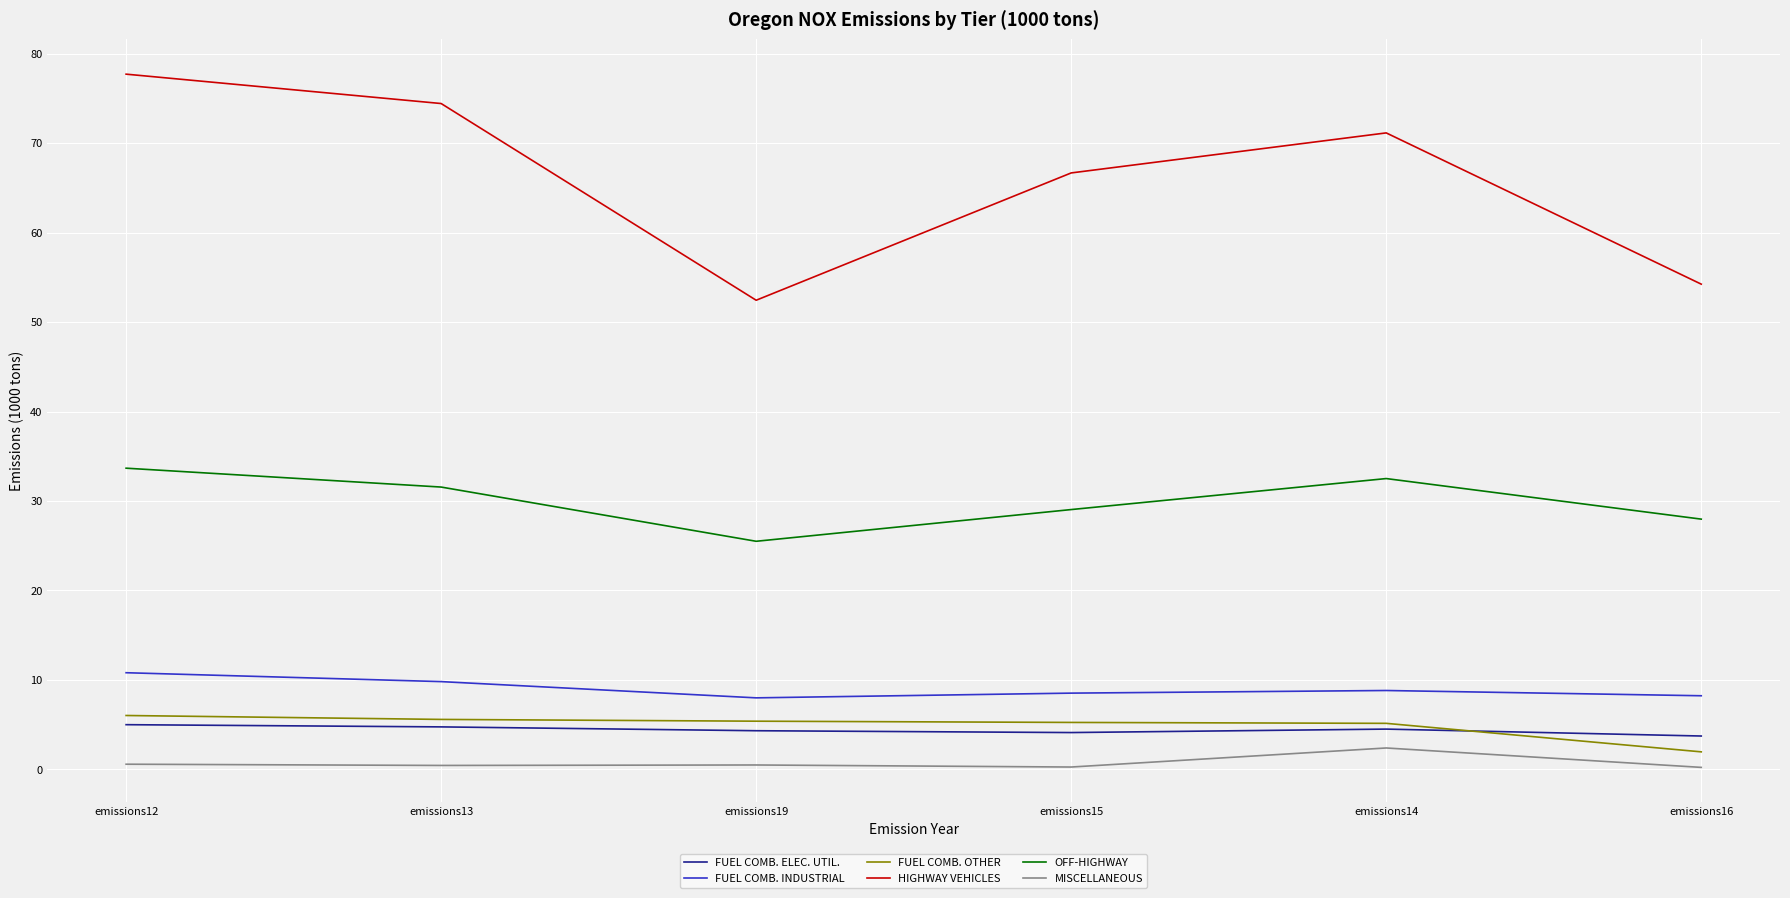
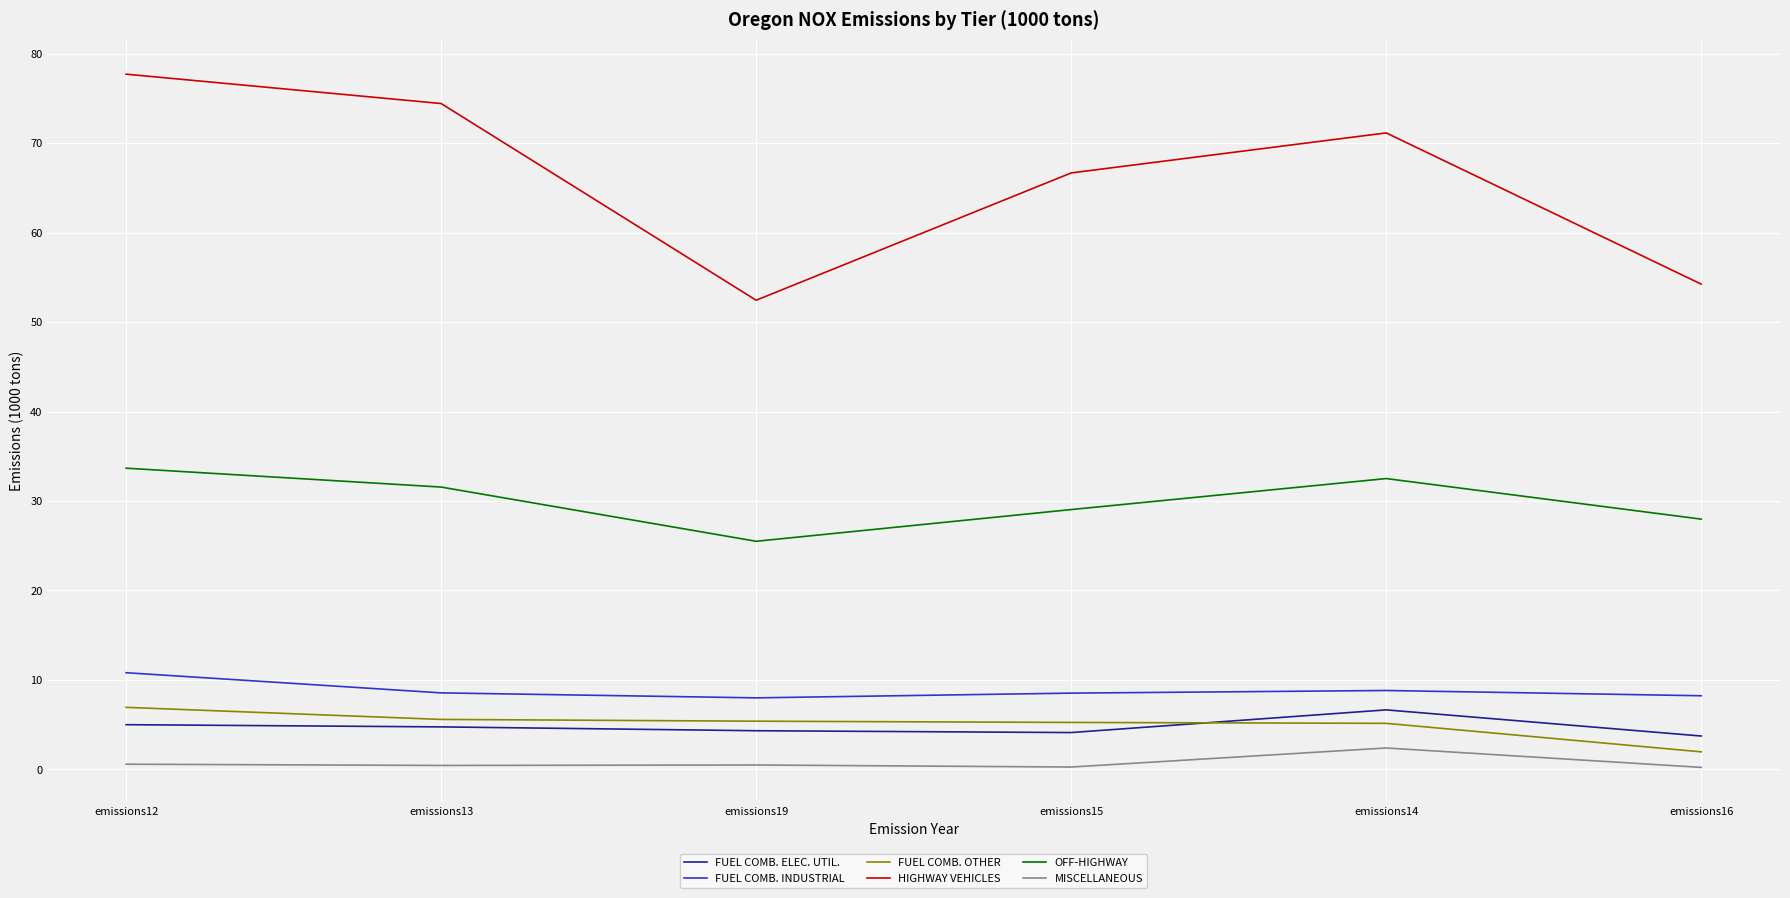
  {
    "FUEL COMB. ELEC. UTIL.": {
      "emissions12": 5,
      "emissions13": 5,
      "emissions19": 4,
      "emissions15": 4,
-     "emissions14": 5,
+     "emissions14": 7,
      "emissions16": 4
    },
    "FUEL COMB. INDUSTRIAL": {
      "emissions12": 11,
-     "emissions13": 10,
+     "emissions13": 9,
      "emissions19": 8,
      "emissions15": 9,
      "emissions14": 9,
      "emissions16": 8
    },
    "FUEL COMB. OTHER": {
-     "emissions12": 6,
+     "emissions12": 7,
      "emissions13": 6,
      "emissions19": 5,
      "emissions15": 5,
      "emissions14": 5,
      "emissions16": 2
    },
    "HIGHWAY VEHICLES": {
      "emissions12": 78,
      "emissions13": 74,
      "emissions19": 52,
      "emissions15": 67,
      "emissions14": 71,
      "emissions16": 54
    },
    "OFF-HIGHWAY": {
      "emissions12": 34,
      "emissions13": 32,
      "emissions19": 25,
      "emissions15": 29,
      "emissions14": 33,
      "emissions16": 28
    },
    "MISCELLANEOUS": {
      "emissions12": 1,
      "emissions13": 0,
      "emissions19": 1,
      "emissions15": 0,
      "emissions14": 2,
      "emissions16": 0
    }
  }
